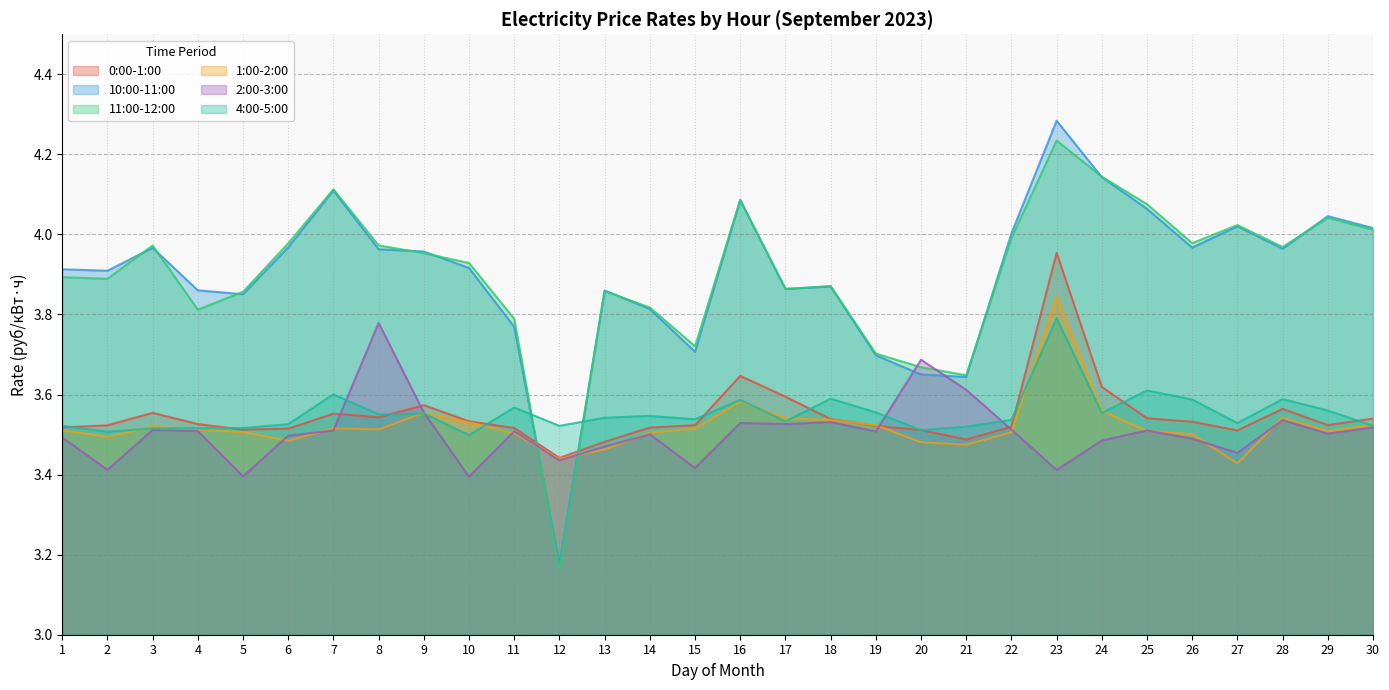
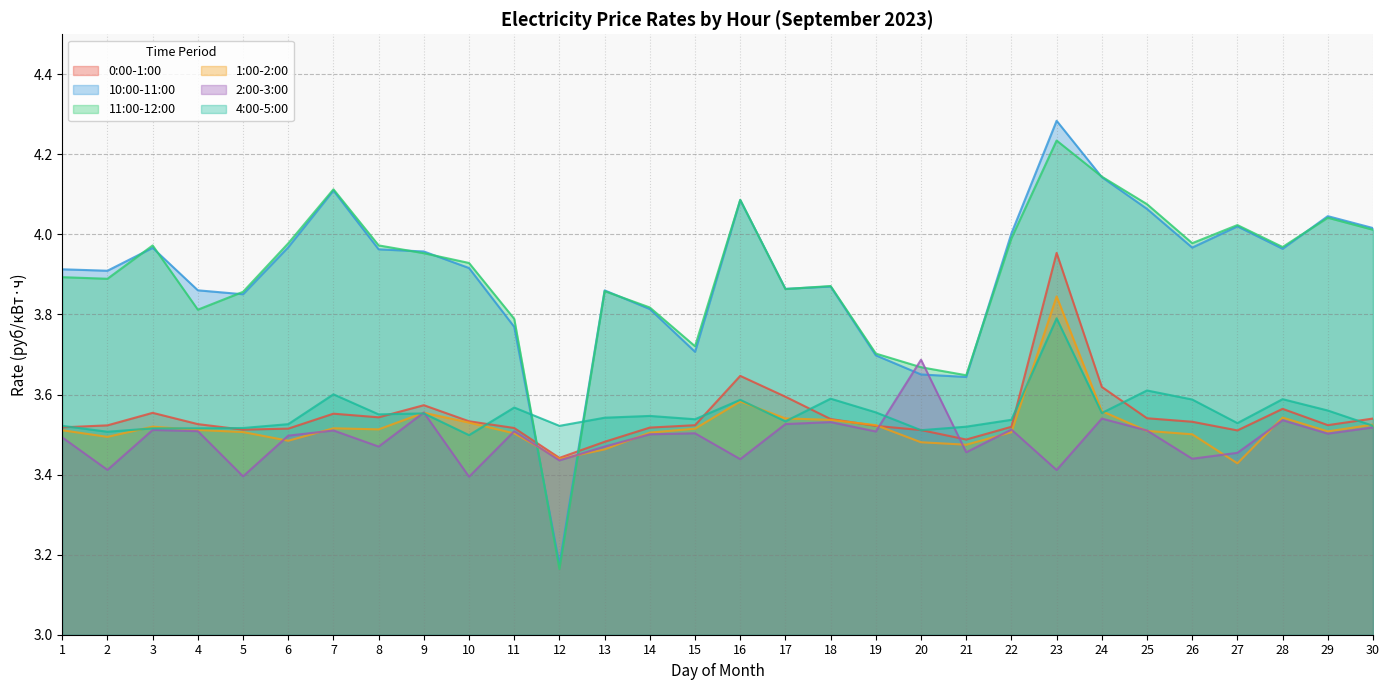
  {
    "2:00-3:00": {
      "1": 3.49,
      "2": 3.41,
      "5": 3.40,
      "6": 3.50,
-     "8": 3.78,
+     "8": 3.47,
      "10": 3.39,
      "13": 3.47,
-     "15": 3.42,
-     "16": 3.53,
+     "15": 3.50,
+     "16": 3.44,
      "17": 3.53,
      "19": 3.51,
      "20": 3.69,
-     "21": 3.61,
+     "21": 3.46,
      "22": 3.51,
      "23": 3.41,
-     "24": 3.49,
-     "26": 3.49,
+     "24": 3.54,
+     "26": 3.44,
      "27": 3.45,
      "28": 3.54
    }
  }
